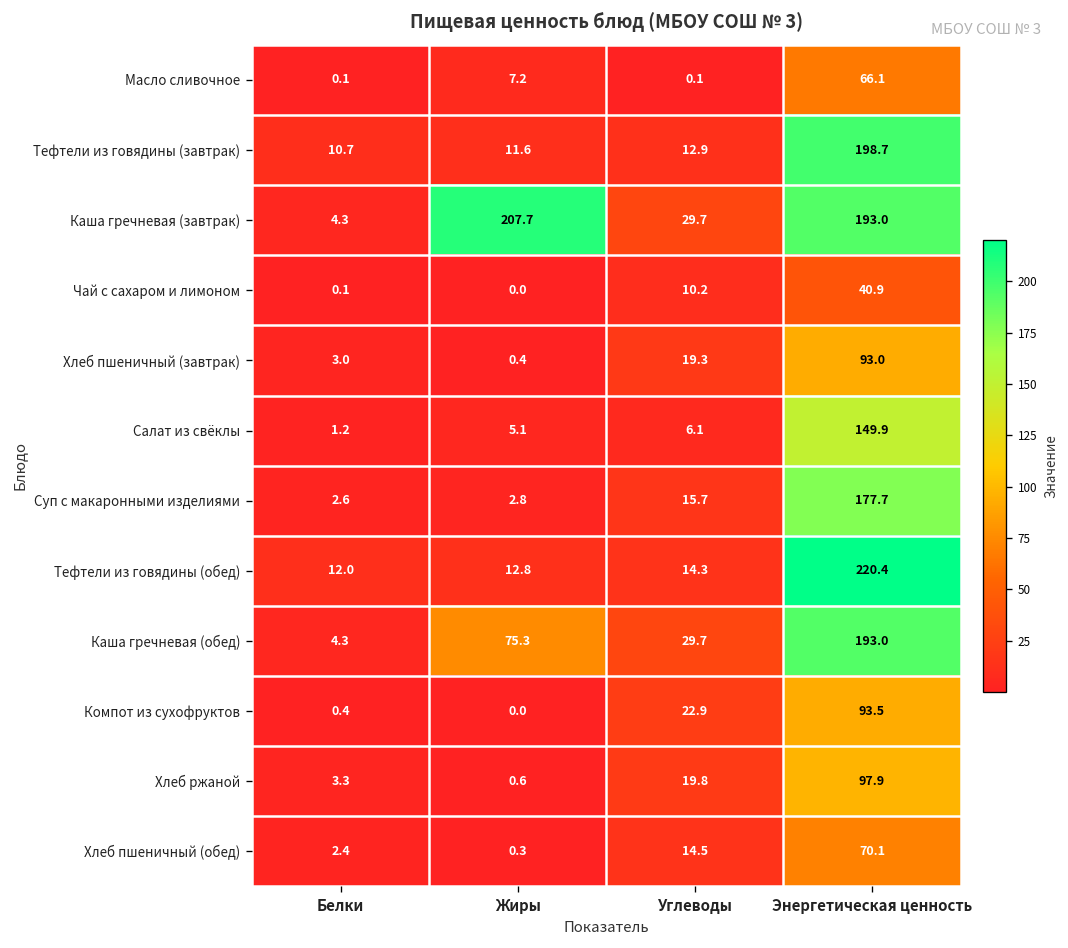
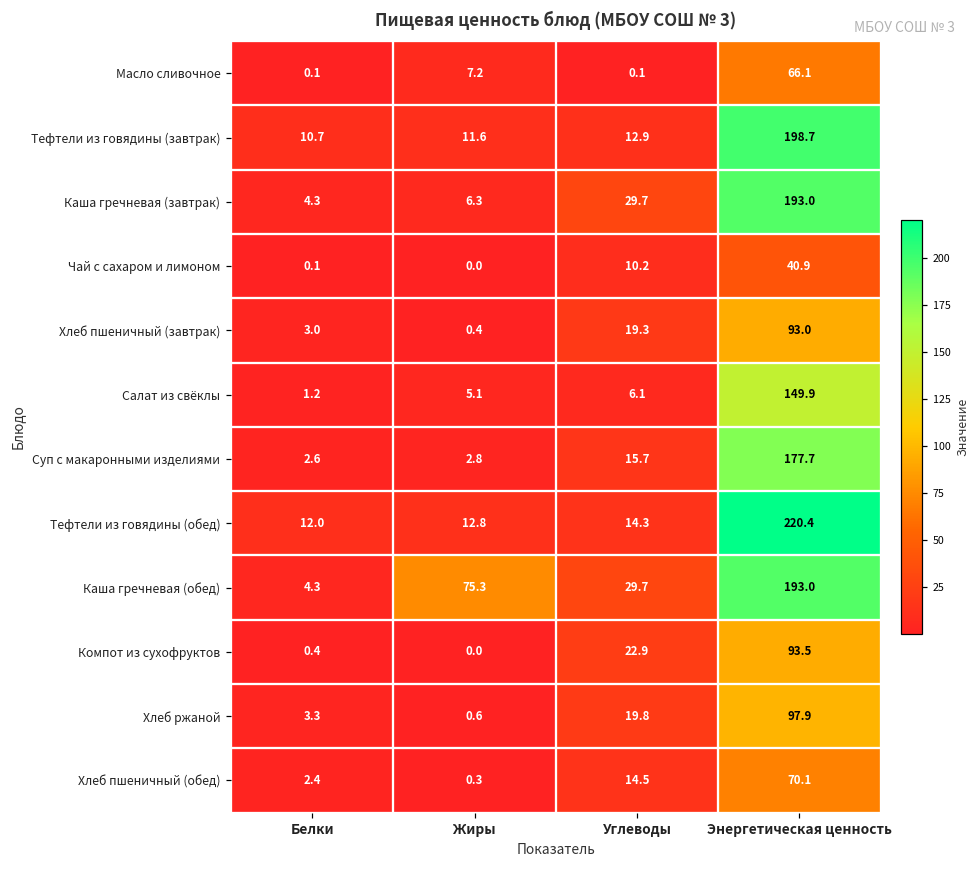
  {
    "Масло сливочное": {
      "Белки": 0.1,
      "Жиры": 7.2,
      "Углеводы": 0.1,
      "Энергетическая ценность": 66.1
    },
    "Тефтели из говядины (завтрак)": {
      "Белки": 10.7,
      "Жиры": 11.6,
      "Углеводы": 12.9,
      "Энергетическая ценность": 198.7
    },
    "Каша гречневая (завтрак)": {
      "Белки": 4.3,
-     "Жиры": 207.7,
+     "Жиры": 6.3,
      "Углеводы": 29.7,
      "Энергетическая ценность": 193.0
    },
    "Чай с сахаром и лимоном": {
      "Белки": 0.1,
      "Жиры": 0.0,
      "Углеводы": 10.2,
      "Энергетическая ценность": 40.9
    },
    "Хлеб пшеничный (завтрак)": {
      "Белки": 3.0,
      "Жиры": 0.4,
      "Углеводы": 19.3,
      "Энергетическая ценность": 93.0
    },
    "Салат из свёклы": {
      "Белки": 1.2,
      "Жиры": 5.1,
      "Углеводы": 6.1,
      "Энергетическая ценность": 149.9
    },
    "Суп с макаронными изделиями": {
      "Белки": 2.6,
      "Жиры": 2.8,
      "Углеводы": 15.7,
      "Энергетическая ценность": 177.7
    },
    "Тефтели из говядины (обед)": {
      "Белки": 12.0,
      "Жиры": 12.8,
      "Углеводы": 14.3,
      "Энергетическая ценность": 220.4
    },
    "Каша гречневая (обед)": {
      "Белки": 4.3,
      "Жиры": 75.3,
      "Углеводы": 29.7,
      "Энергетическая ценность": 193.0
    },
    "Компот из сухофруктов": {
      "Белки": 0.4,
      "Жиры": 0.0,
      "Углеводы": 22.9,
      "Энергетическая ценность": 93.5
    },
    "Хлеб ржаной": {
      "Белки": 3.3,
      "Жиры": 0.6,
      "Углеводы": 19.8,
      "Энергетическая ценность": 97.9
    },
    "Хлеб пшеничный (обед)": {
      "Белки": 2.4,
      "Жиры": 0.3,
      "Углеводы": 14.5,
      "Энергетическая ценность": 70.1
    }
  }
